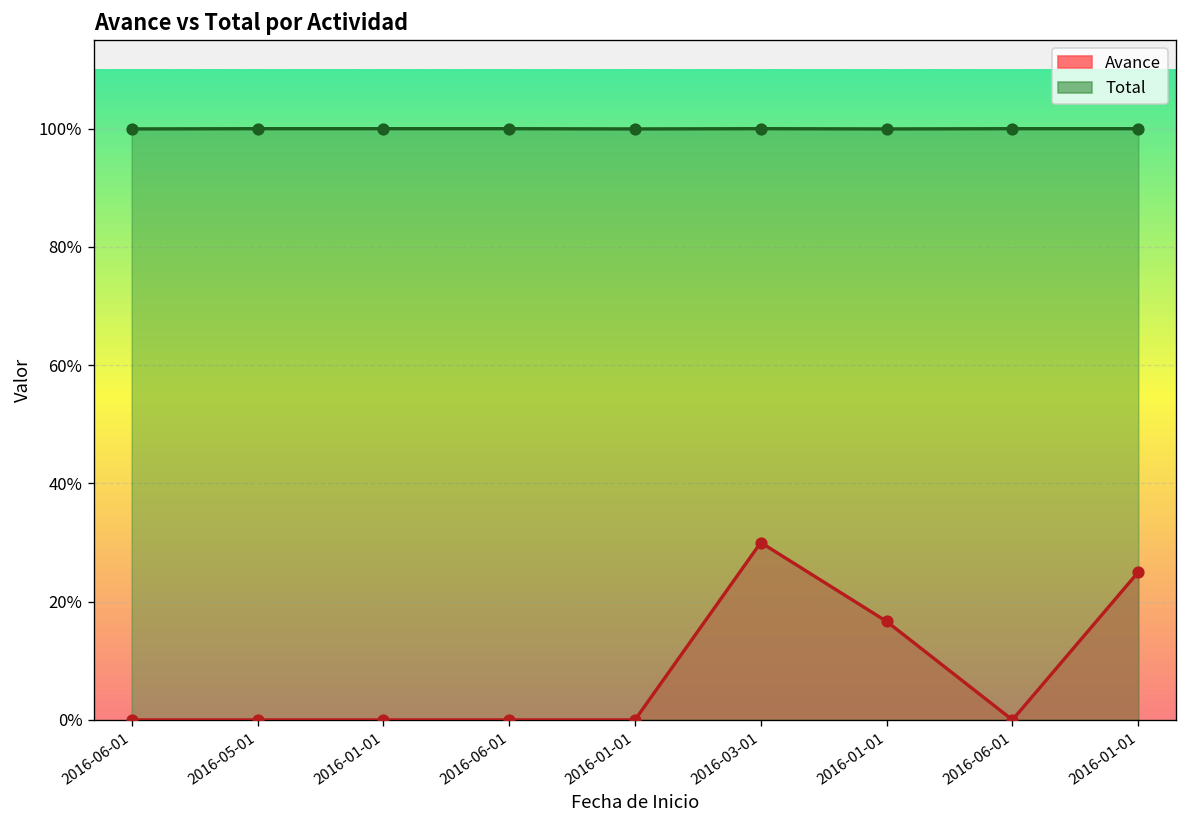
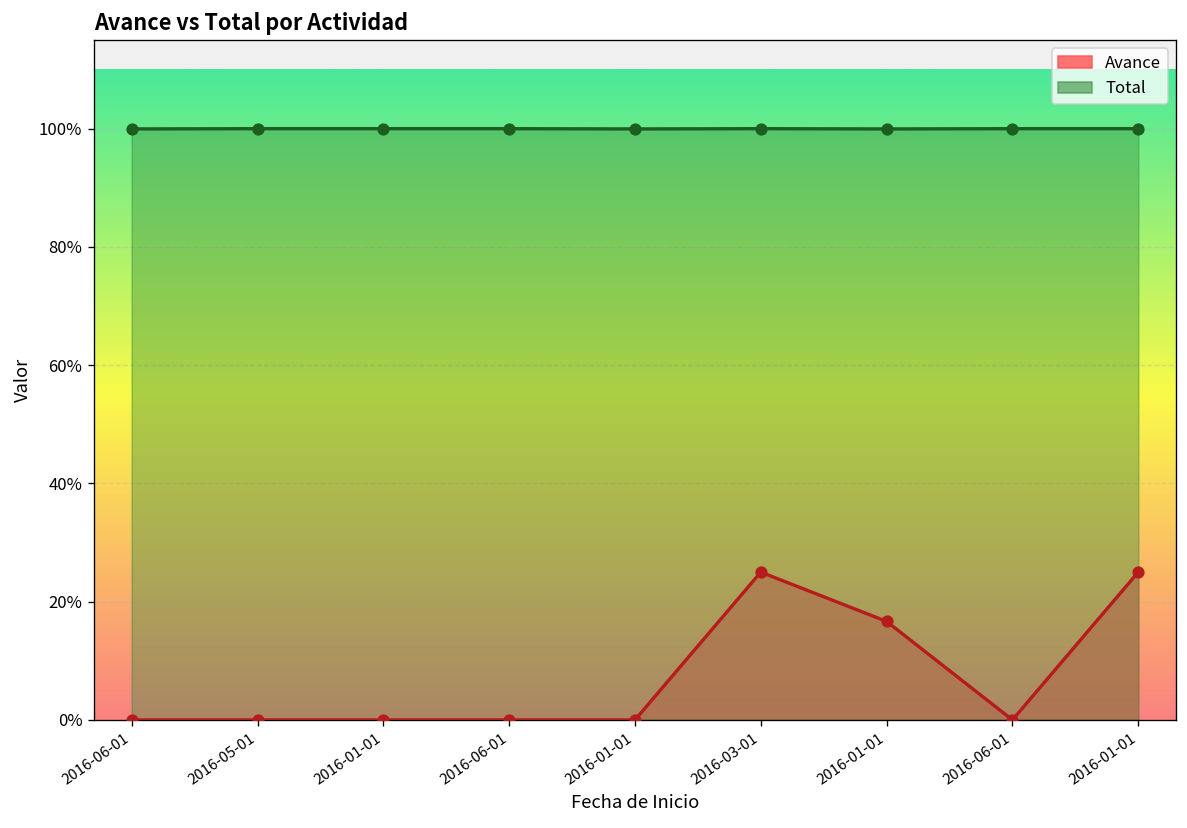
  {
    "Avance": {
      "2016-05-01": "0%",
-     "2016-03-01": "30%"
+     "2016-03-01": "25%"
    },
    "Total": {
      "2016-05-01": "100%",
      "2016-03-01": "100%"
    }
  }
